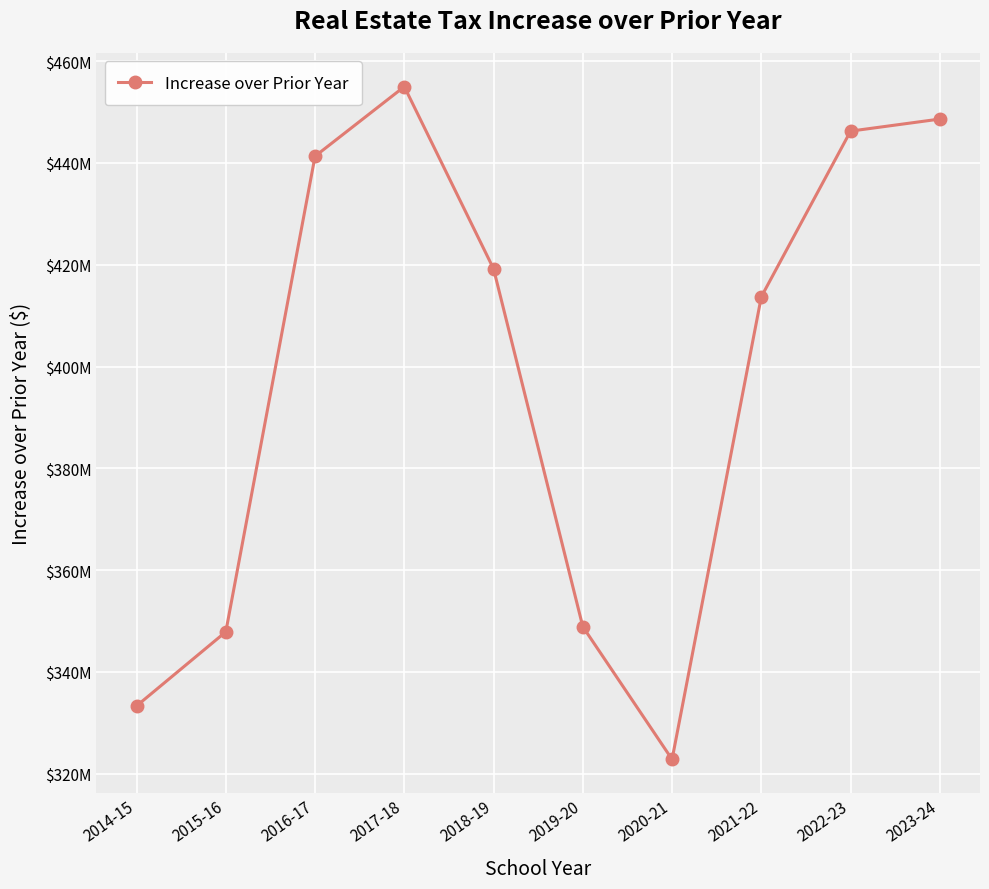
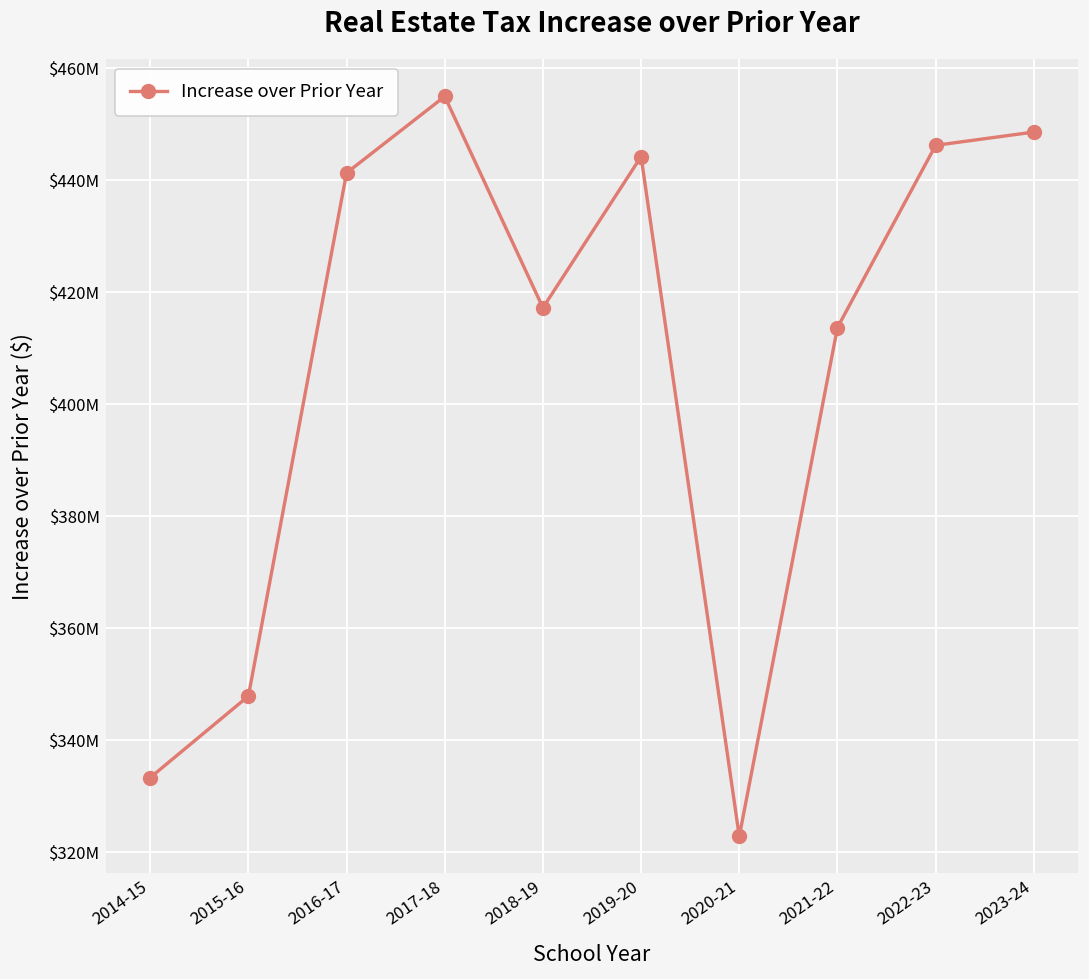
  {
    "2014-15": "$333000000",
    "2015-16": "$348000000",
    "2016-17": "$441000000",
    "2017-18": "$455000000",
-   "2018-19": "$419000000",
-   "2019-20": "$349000000",
+   "2018-19": "$417000000",
+   "2019-20": "$444000000",
    "2020-21": "$323000000",
    "2021-22": "$414000000",
    "2022-23": "$446000000",
    "2023-24": "$449000000"
  }
